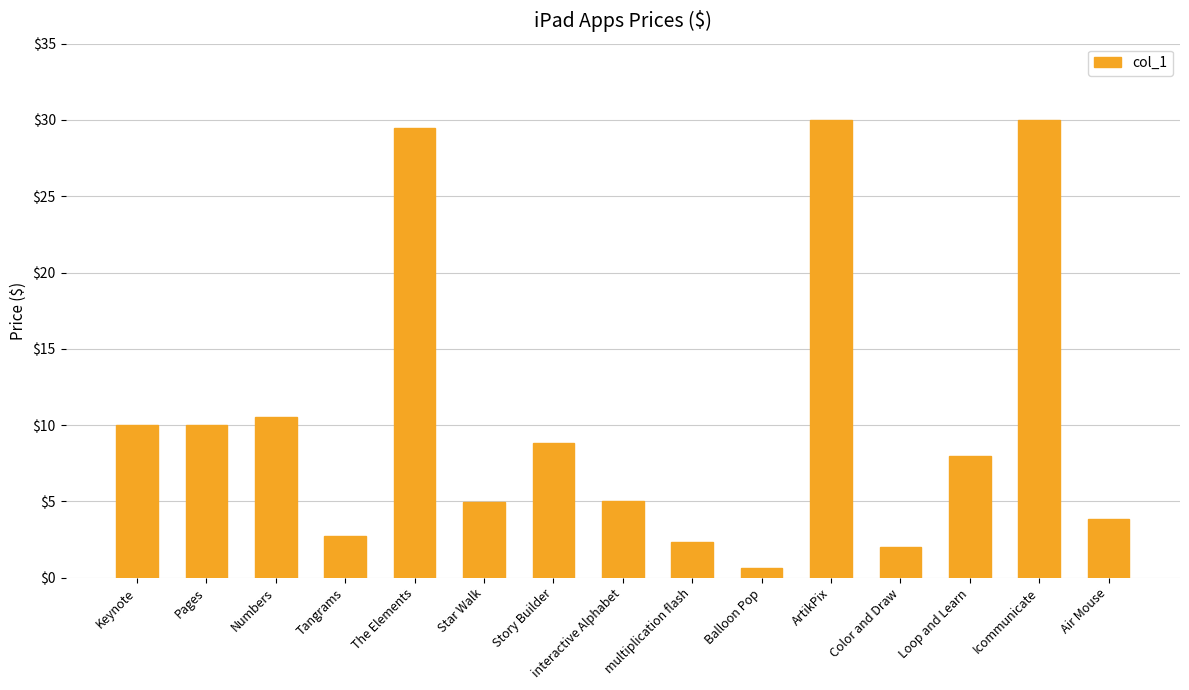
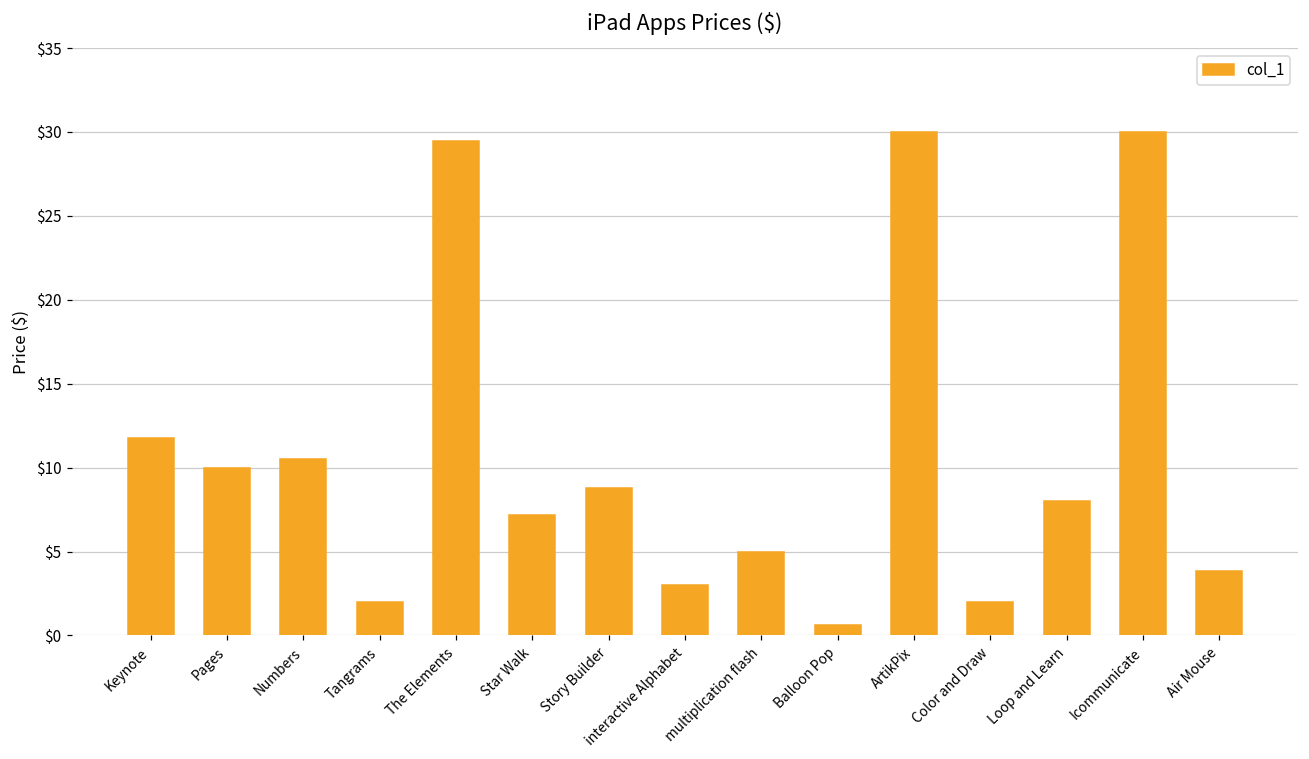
  {
-   "Keynote": "$10.0",
+   "Keynote": "$11.7",
    "Pages": "$10.0",
    "Numbers": "$10.5",
-   "Tangrams": "$2.8",
+   "Tangrams": "$2.0",
    "The Elements": "$29.5",
-   "Star Walk": "$5.0",
+   "Star Walk": "$7.2",
    "Story Builder": "$8.8",
-   "interactive Alphabet": "$5.0",
-   "multiplication flash": "$2.4",
+   "interactive Alphabet": "$3.0",
+   "multiplication flash": "$5.0",
    "Balloon Pop": "$0.6",
    "ArtikPix": "$30.0",
    "Color and Draw": "$2.0",
    "Loop and Learn": "$8.0",
    "Icommunicate": "$30.0",
    "Air Mouse": "$3.8"
  }
